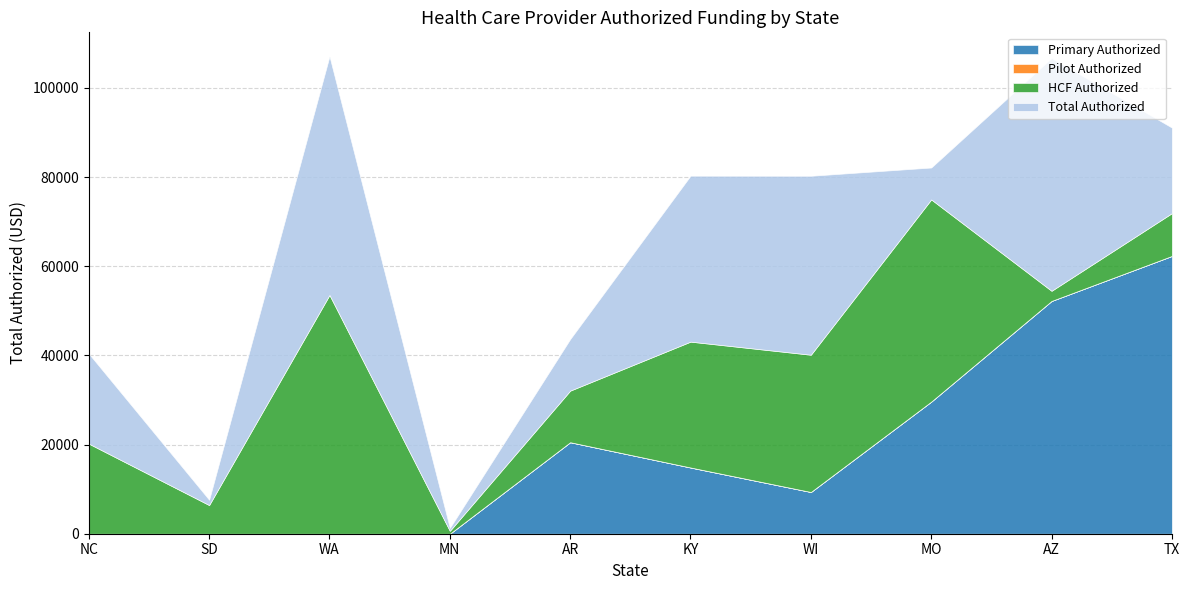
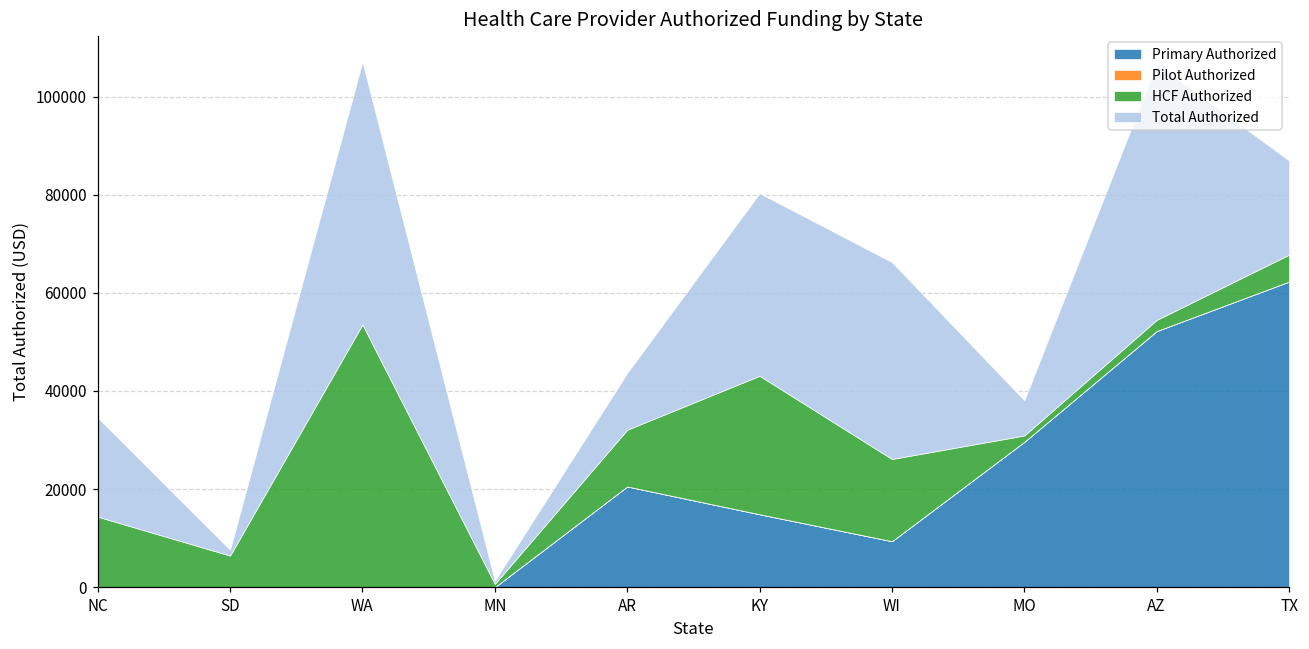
  {
    "Pilot Authorized": {
      "NC": 0,
      "SD": 0,
      "WA": 0,
      "MN": 0,
      "AR": 21000,
      "KY": 15000,
      "WI": 9000,
      "MO": 30000,
      "AZ": 52000,
      "TX": 62000
    },
    "HCF Authorized": {
-     "NC": 20000,
+     "NC": 14000,
      "SD": 6000,
      "WA": 54000,
      "MN": 1000,
      "AR": 12000,
      "KY": 28000,
-     "WI": 31000,
-     "MO": 45000,
+     "WI": 17000,
+     "MO": 1000,
      "AZ": 2000,
-     "TX": 10000
+     "TX": 5000
    },
    "Total Authorized": {
      "NC": 20000,
      "SD": 1000,
      "WA": 54000,
      "MN": 1000,
      "AR": 12000,
      "KY": 37000,
      "WI": 40000,
      "MO": 7000,
      "TX": 19000
    }
  }
